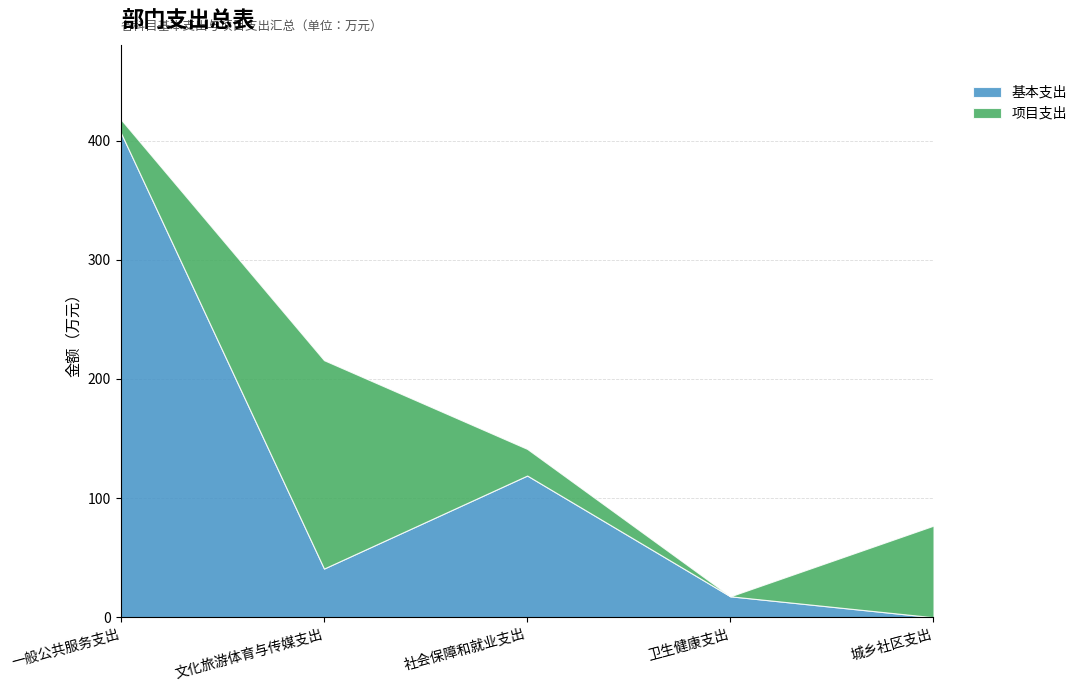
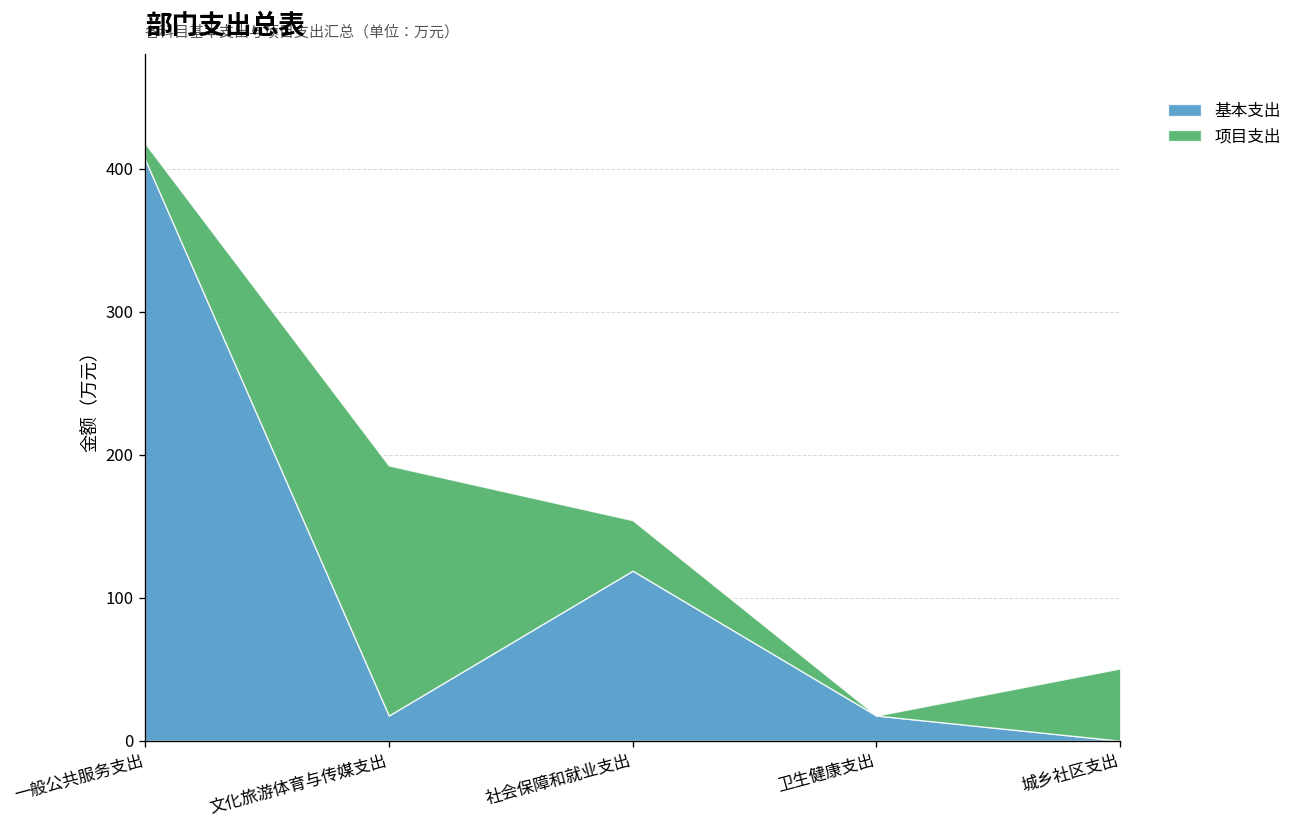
  {
    "基本支出": {
      "一般公共服务支出": 407,
-     "文化旅游体育与传媒支出": 41,
+     "文化旅游体育与传媒支出": 18,
      "社会保障和就业支出": 119,
      "城乡社区支出": 0
    },
    "项目支出": {
      "一般公共服务支出": 11,
      "文化旅游体育与传媒支出": 175,
-     "社会保障和就业支出": 22,
-     "城乡社区支出": 77
+     "社会保障和就业支出": 35,
+     "城乡社区支出": 51
    }
  }
